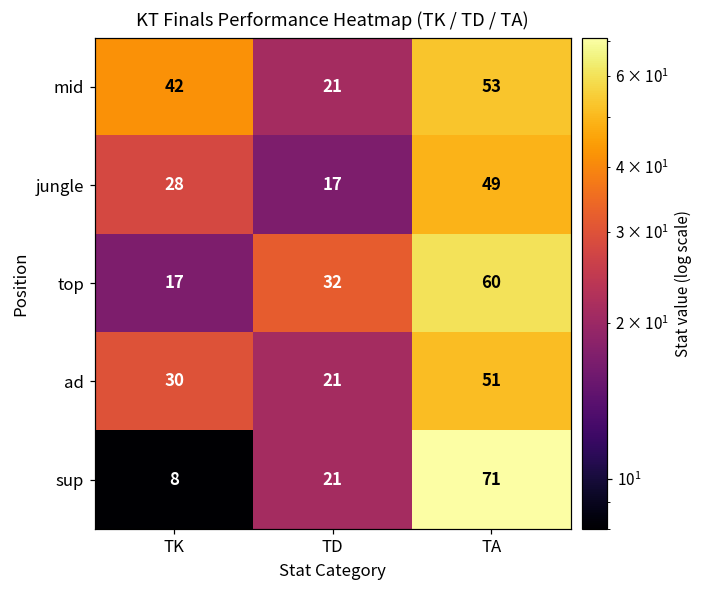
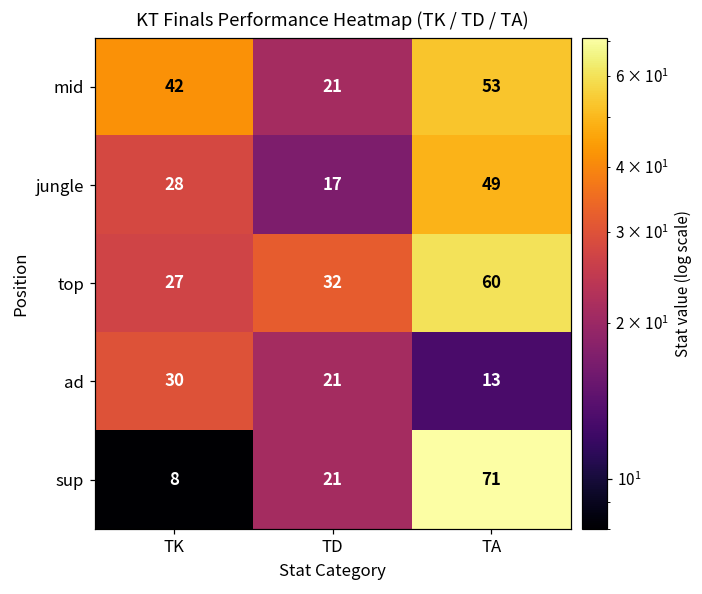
  {
    "mid": {
      "TK": 42,
      "TD": 21,
      "TA": 53
    },
    "jungle": {
      "TK": 28,
      "TD": 17,
      "TA": 49
    },
    "top": {
-     "TK": 17,
+     "TK": 27,
      "TD": 32,
      "TA": 60
    },
    "ad": {
      "TK": 30,
      "TD": 21,
-     "TA": 51
+     "TA": 13
    },
    "sup": {
      "TK": 8,
      "TD": 21,
      "TA": 71
    }
  }
